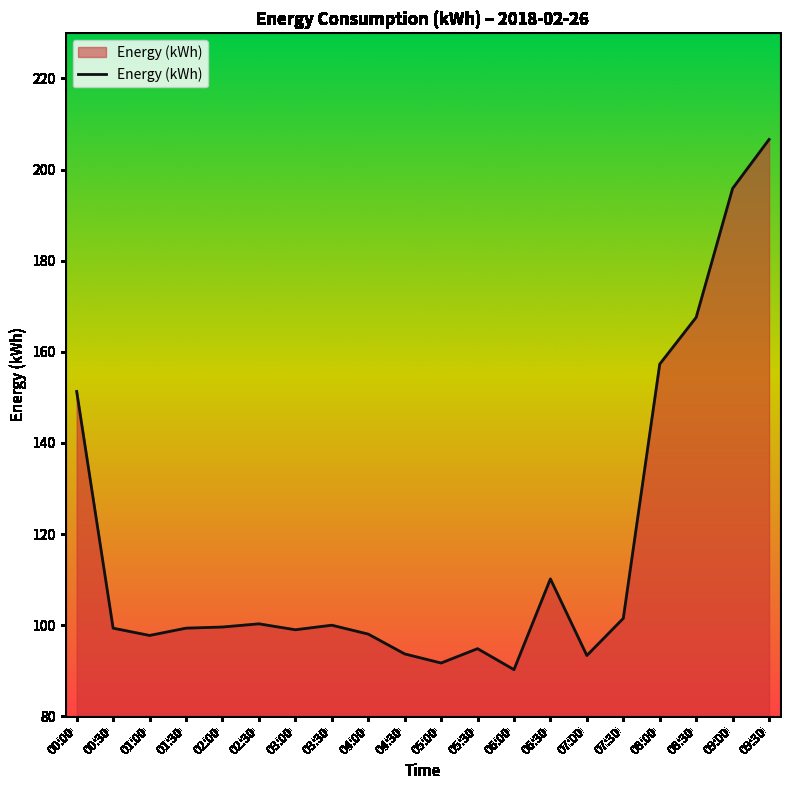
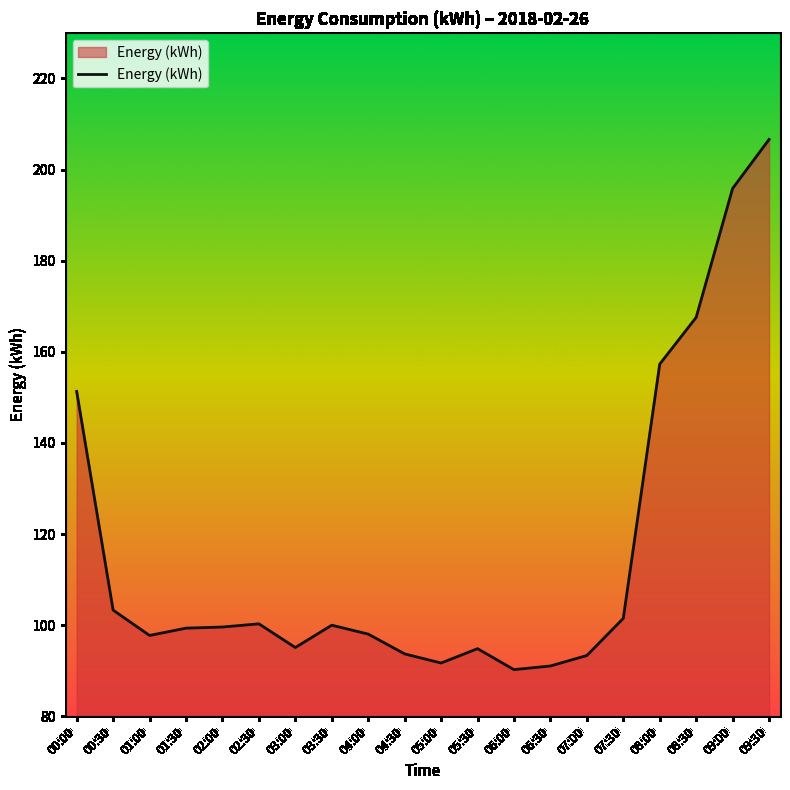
  {
    "00:00": 151,
-   "00:30": 99,
+   "00:30": 103,
    "01:00": 98,
    "01:30": 99,
    "02:00": 100,
    "02:30": 100,
-   "03:00": 99,
+   "03:00": 95,
    "03:30": 100,
    "04:00": 98,
    "04:30": 94,
    "05:00": 92,
    "05:30": 95,
    "06:00": 90,
-   "06:30": 110,
+   "06:30": 91,
    "07:00": 93,
    "07:30": 102,
    "08:00": 157,
    "08:30": 168,
    "09:00": 196,
    "09:30": 207
  }
